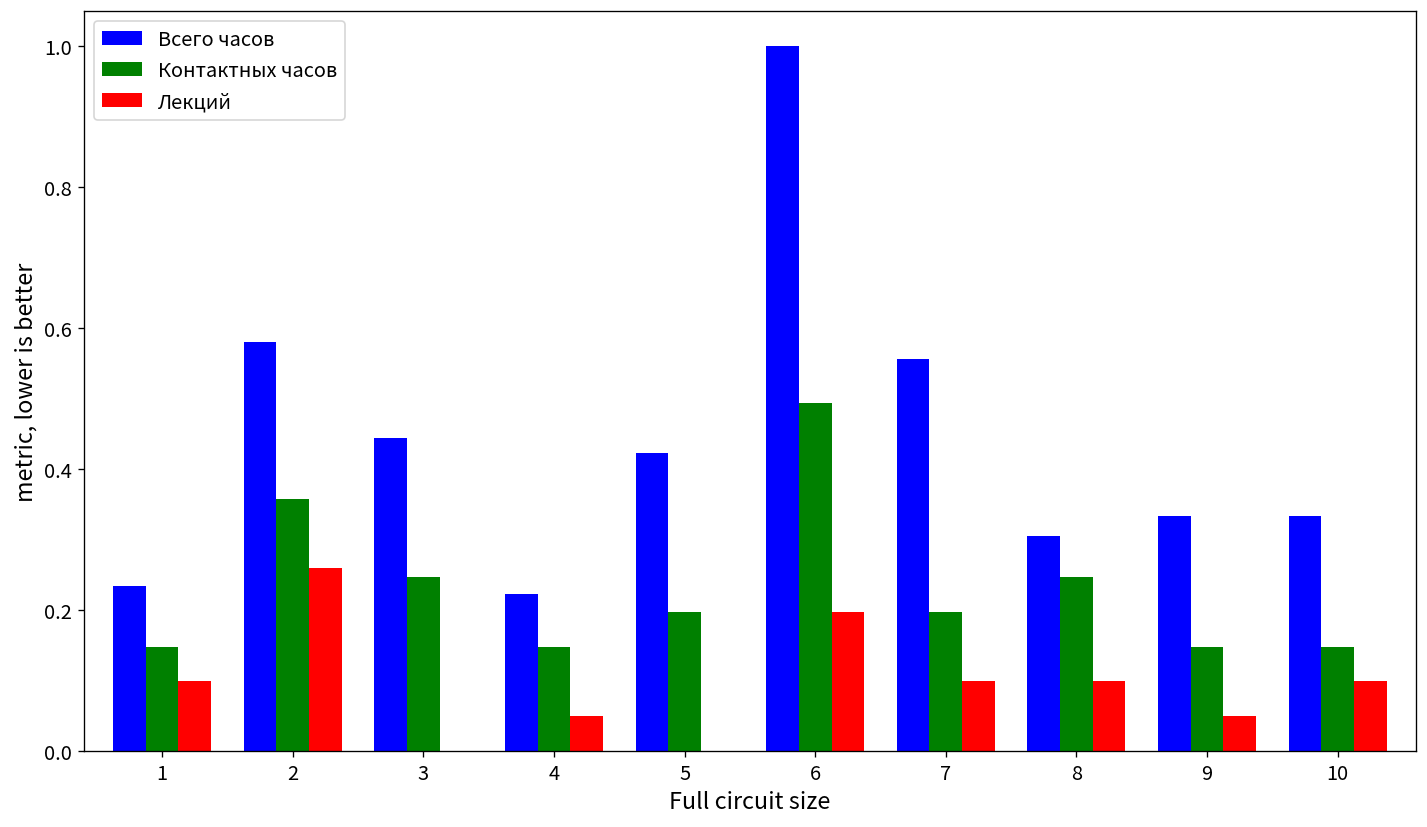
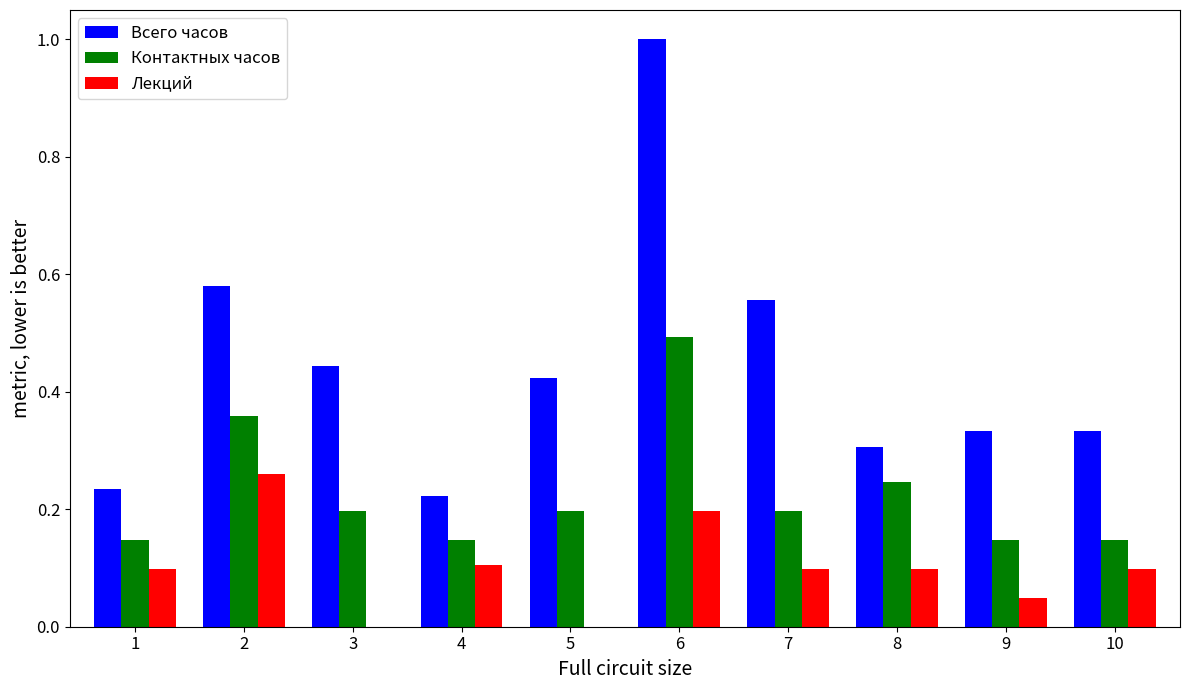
  {
    "Всего часов": {
      "1": 0.23,
      "2": 0.58,
      "3": 0.44,
      "4": 0.22,
      "5": 0.42,
      "6": 1.00,
      "7": 0.56,
      "8": 0.31,
      "9": 0.33,
      "10": 0.33
    },
    "Контактных часов": {
      "1": 0.15,
      "2": 0.36,
-     "3": 0.25,
+     "3": 0.20,
      "4": 0.15,
      "5": 0.20,
      "6": 0.49,
      "7": 0.20,
      "8": 0.25,
      "9": 0.15,
      "10": 0.15
    },
    "Лекций": {
      "1": 0.10,
      "2": 0.26,
      "3": 0.00,
-     "4": 0.05,
+     "4": 0.10,
      "5": 0.00,
      "6": 0.20,
      "7": 0.10,
      "8": 0.10,
      "9": 0.05,
      "10": 0.10
    }
  }
